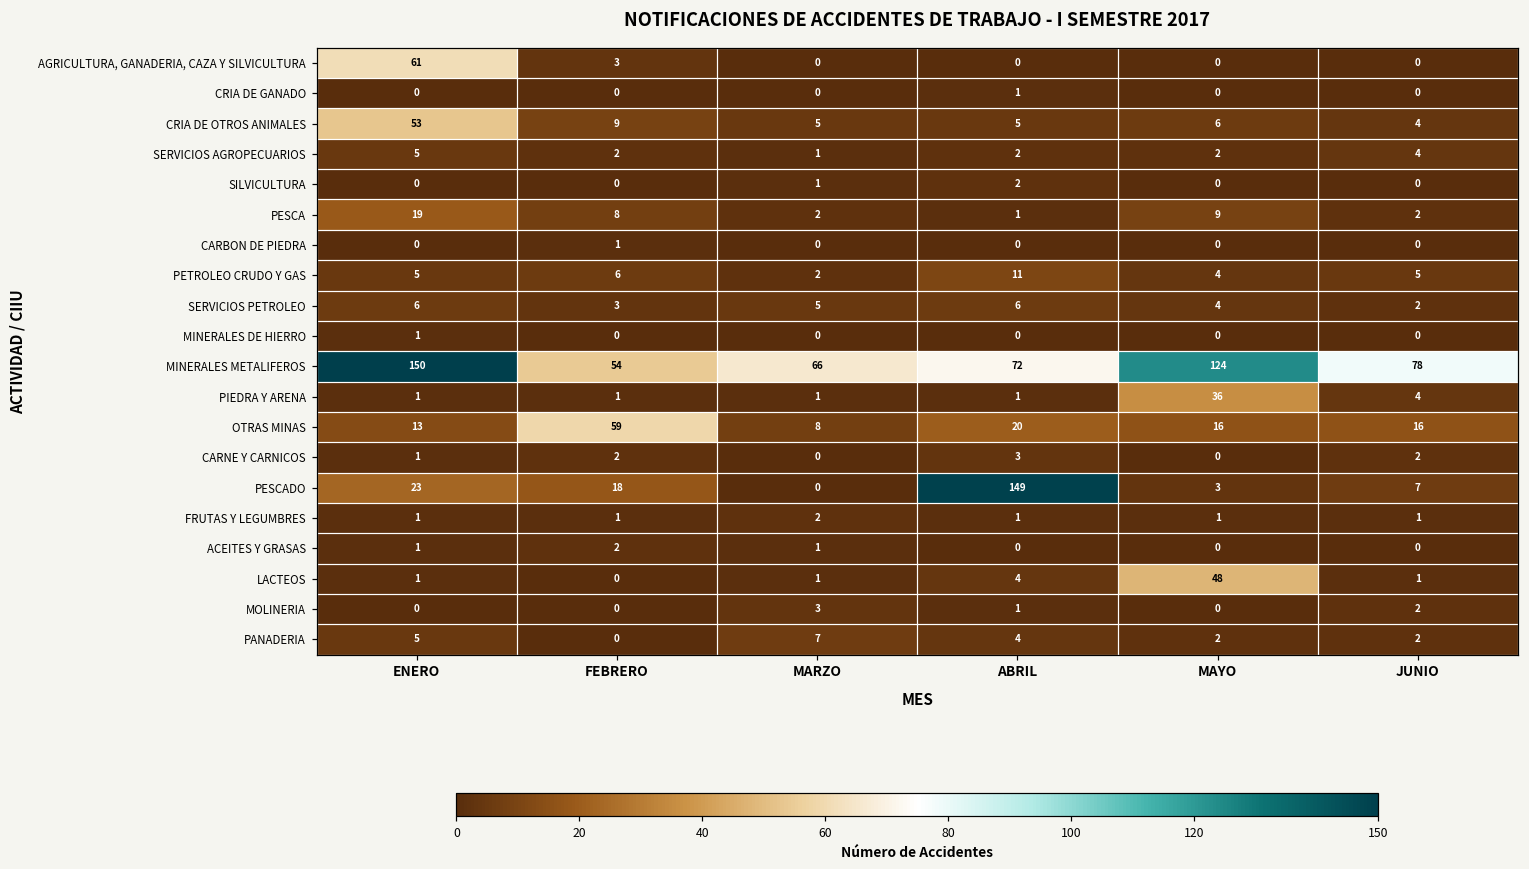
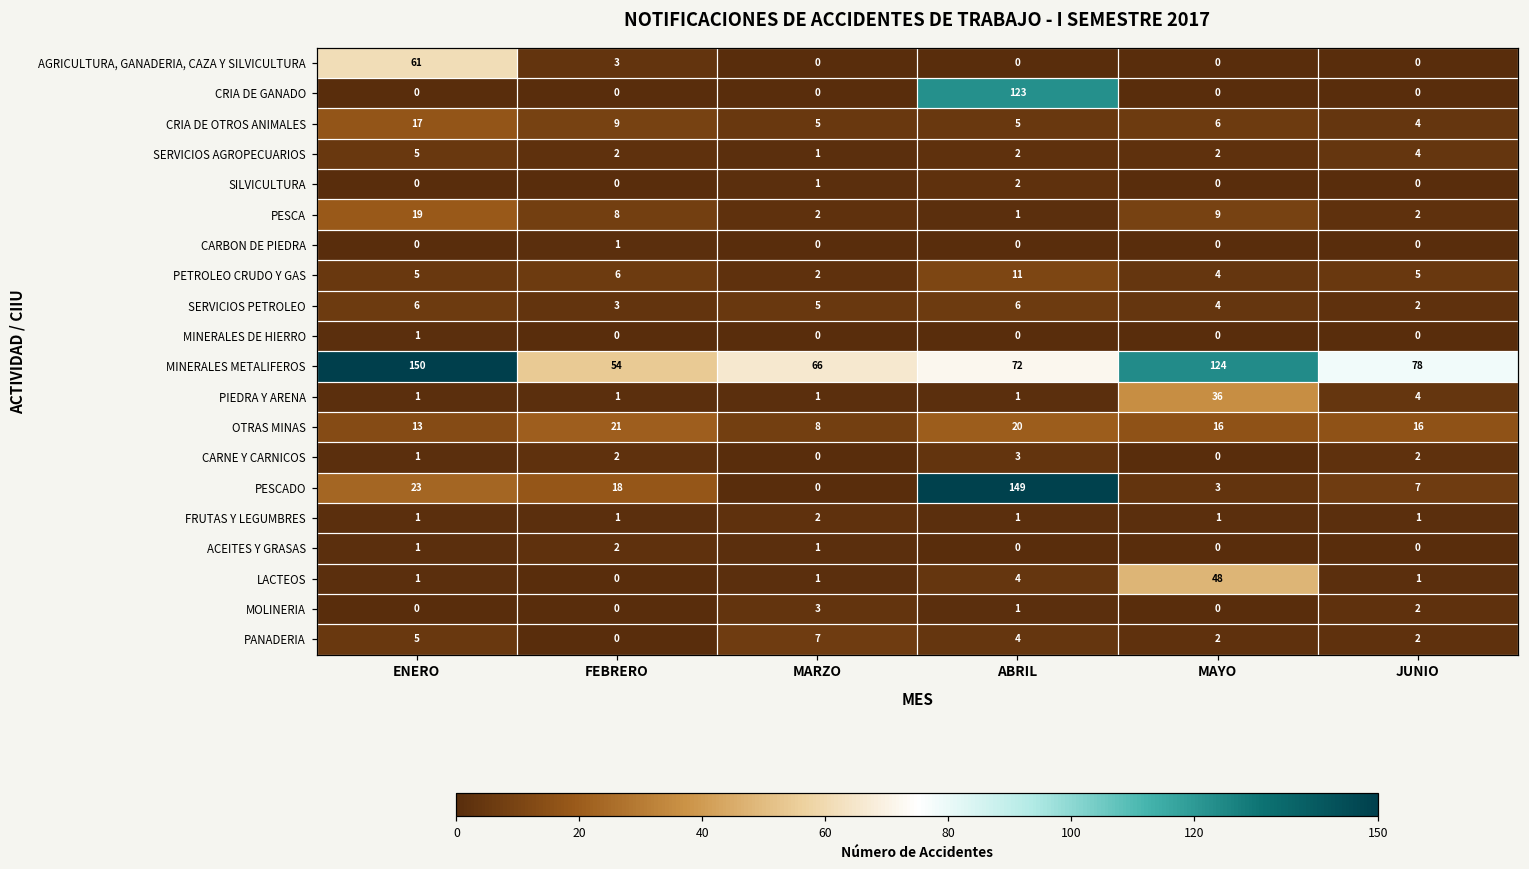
  {
    "AGRICULTURA, GANADERIA, CAZA Y SILVICULTURA": {
      "ENERO": 61,
      "FEBRERO": 3,
      "MARZO": 0,
      "ABRIL": 0,
      "MAYO": 0,
      "JUNIO": 0
    },
    "CRIA DE GANADO": {
      "ENERO": 0,
      "FEBRERO": 0,
      "MARZO": 0,
-     "ABRIL": 1,
+     "ABRIL": 123,
      "MAYO": 0,
      "JUNIO": 0
    },
    "CRIA DE OTROS ANIMALES": {
-     "ENERO": 53,
+     "ENERO": 17,
      "FEBRERO": 9,
      "MARZO": 5,
      "ABRIL": 5,
      "MAYO": 6,
      "JUNIO": 4
    },
    "SERVICIOS AGROPECUARIOS": {
      "ENERO": 5,
      "FEBRERO": 2,
      "MARZO": 1,
      "ABRIL": 2,
      "MAYO": 2,
      "JUNIO": 4
    },
    "SILVICULTURA": {
      "ENERO": 0,
      "FEBRERO": 0,
      "MARZO": 1,
      "ABRIL": 2,
      "MAYO": 0,
      "JUNIO": 0
    },
    "PESCA": {
      "ENERO": 19,
      "FEBRERO": 8,
      "MARZO": 2,
      "ABRIL": 1,
      "MAYO": 9,
      "JUNIO": 2
    },
    "CARBON DE PIEDRA": {
      "ENERO": 0,
      "FEBRERO": 1,
      "MARZO": 0,
      "ABRIL": 0,
      "MAYO": 0,
      "JUNIO": 0
    },
    "PETROLEO CRUDO Y GAS": {
      "ENERO": 5,
      "FEBRERO": 6,
      "MARZO": 2,
      "ABRIL": 11,
      "MAYO": 4,
      "JUNIO": 5
    },
    "SERVICIOS PETROLEO": {
      "ENERO": 6,
      "FEBRERO": 3,
      "MARZO": 5,
      "ABRIL": 6,
      "MAYO": 4,
      "JUNIO": 2
    },
    "MINERALES DE HIERRO": {
      "ENERO": 1,
      "FEBRERO": 0,
      "MARZO": 0,
      "ABRIL": 0,
      "MAYO": 0,
      "JUNIO": 0
    },
    "MINERALES METALIFEROS": {
      "ENERO": 150,
      "FEBRERO": 54,
      "MARZO": 66,
      "ABRIL": 72,
      "MAYO": 124,
      "JUNIO": 78
    },
    "PIEDRA Y ARENA": {
      "ENERO": 1,
      "FEBRERO": 1,
      "MARZO": 1,
      "ABRIL": 1,
      "MAYO": 36,
      "JUNIO": 4
    },
    "OTRAS MINAS": {
      "ENERO": 13,
-     "FEBRERO": 59,
+     "FEBRERO": 21,
      "MARZO": 8,
      "ABRIL": 20,
      "MAYO": 16,
      "JUNIO": 16
    },
    "CARNE Y CARNICOS": {
      "ENERO": 1,
      "FEBRERO": 2,
      "MARZO": 0,
      "ABRIL": 3,
      "MAYO": 0,
      "JUNIO": 2
    },
    "PESCADO": {
      "ENERO": 23,
      "FEBRERO": 18,
      "MARZO": 0,
      "ABRIL": 149,
      "MAYO": 3,
      "JUNIO": 7
    },
    "FRUTAS Y LEGUMBRES": {
      "ENERO": 1,
      "FEBRERO": 1,
      "MARZO": 2,
      "ABRIL": 1,
      "MAYO": 1,
      "JUNIO": 1
    },
    "ACEITES Y GRASAS": {
      "ENERO": 1,
      "FEBRERO": 2,
      "MARZO": 1,
      "ABRIL": 0,
      "MAYO": 0,
      "JUNIO": 0
    },
    "LACTEOS": {
      "ENERO": 1,
      "FEBRERO": 0,
      "MARZO": 1,
      "ABRIL": 4,
      "MAYO": 48,
      "JUNIO": 1
    },
    "MOLINERIA": {
      "ENERO": 0,
      "FEBRERO": 0,
      "MARZO": 3,
      "ABRIL": 1,
      "MAYO": 0,
      "JUNIO": 2
    },
    "PANADERIA": {
      "ENERO": 5,
      "FEBRERO": 0,
      "MARZO": 7,
      "ABRIL": 4,
      "MAYO": 2,
      "JUNIO": 2
    }
  }
